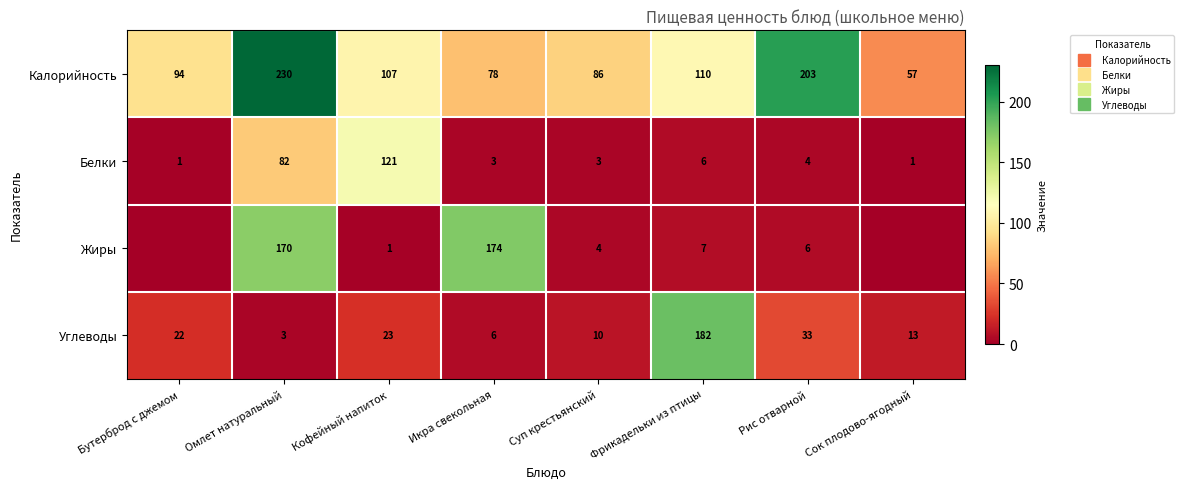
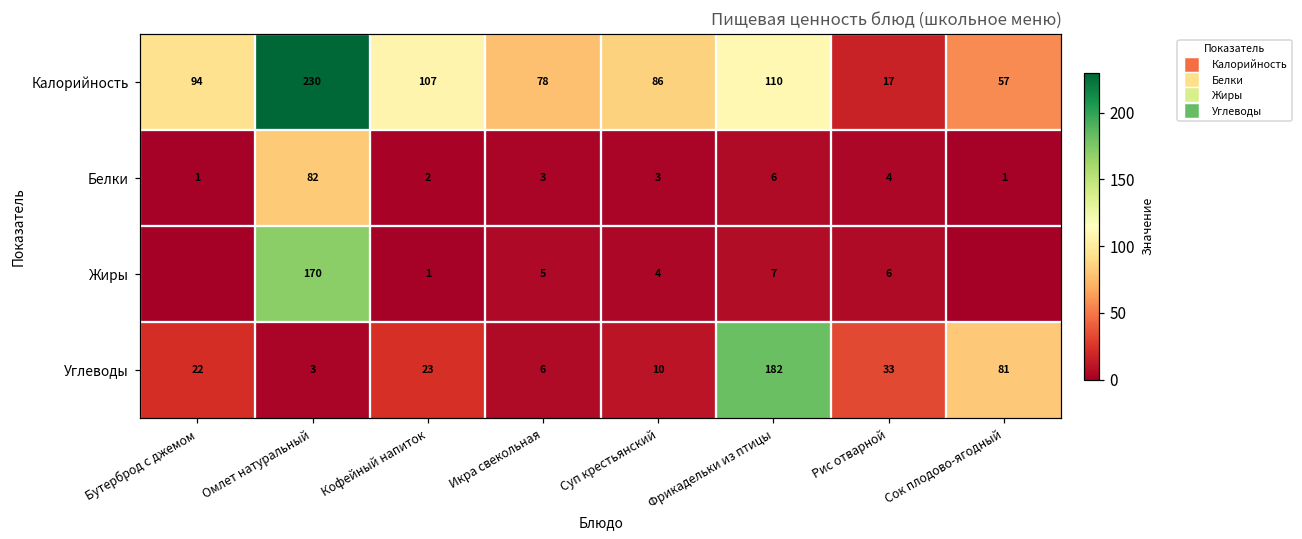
  {
    "Калорийность": {
      "Бутерброд с джемом": 94,
      "Омлет натуральный": 230,
      "Кофейный напиток": 107,
      "Икра свекольная": 78,
      "Суп крестьянский": 86,
      "Фрикадельки из птицы": 110,
-     "Рис отварной": 203,
+     "Рис отварной": 17,
      "Сок плодово-ягодный": 57
    },
    "Белки": {
      "Бутерброд с джемом": 1,
      "Омлет натуральный": 82,
-     "Кофейный напиток": 121,
+     "Кофейный напиток": 2,
      "Икра свекольная": 3,
      "Суп крестьянский": 3,
      "Фрикадельки из птицы": 6,
      "Рис отварной": 4,
      "Сок плодово-ягодный": 1
    },
    "Жиры": {
      "Омлет натуральный": 170,
      "Кофейный напиток": 1,
-     "Икра свекольная": 174,
+     "Икра свекольная": 5,
      "Суп крестьянский": 4,
      "Фрикадельки из птицы": 7,
      "Рис отварной": 6
    },
    "Углеводы": {
      "Бутерброд с джемом": 22,
      "Омлет натуральный": 3,
      "Кофейный напиток": 23,
      "Икра свекольная": 6,
      "Суп крестьянский": 10,
      "Фрикадельки из птицы": 182,
      "Рис отварной": 33,
-     "Сок плодово-ягодный": 13
+     "Сок плодово-ягодный": 81
    }
  }
